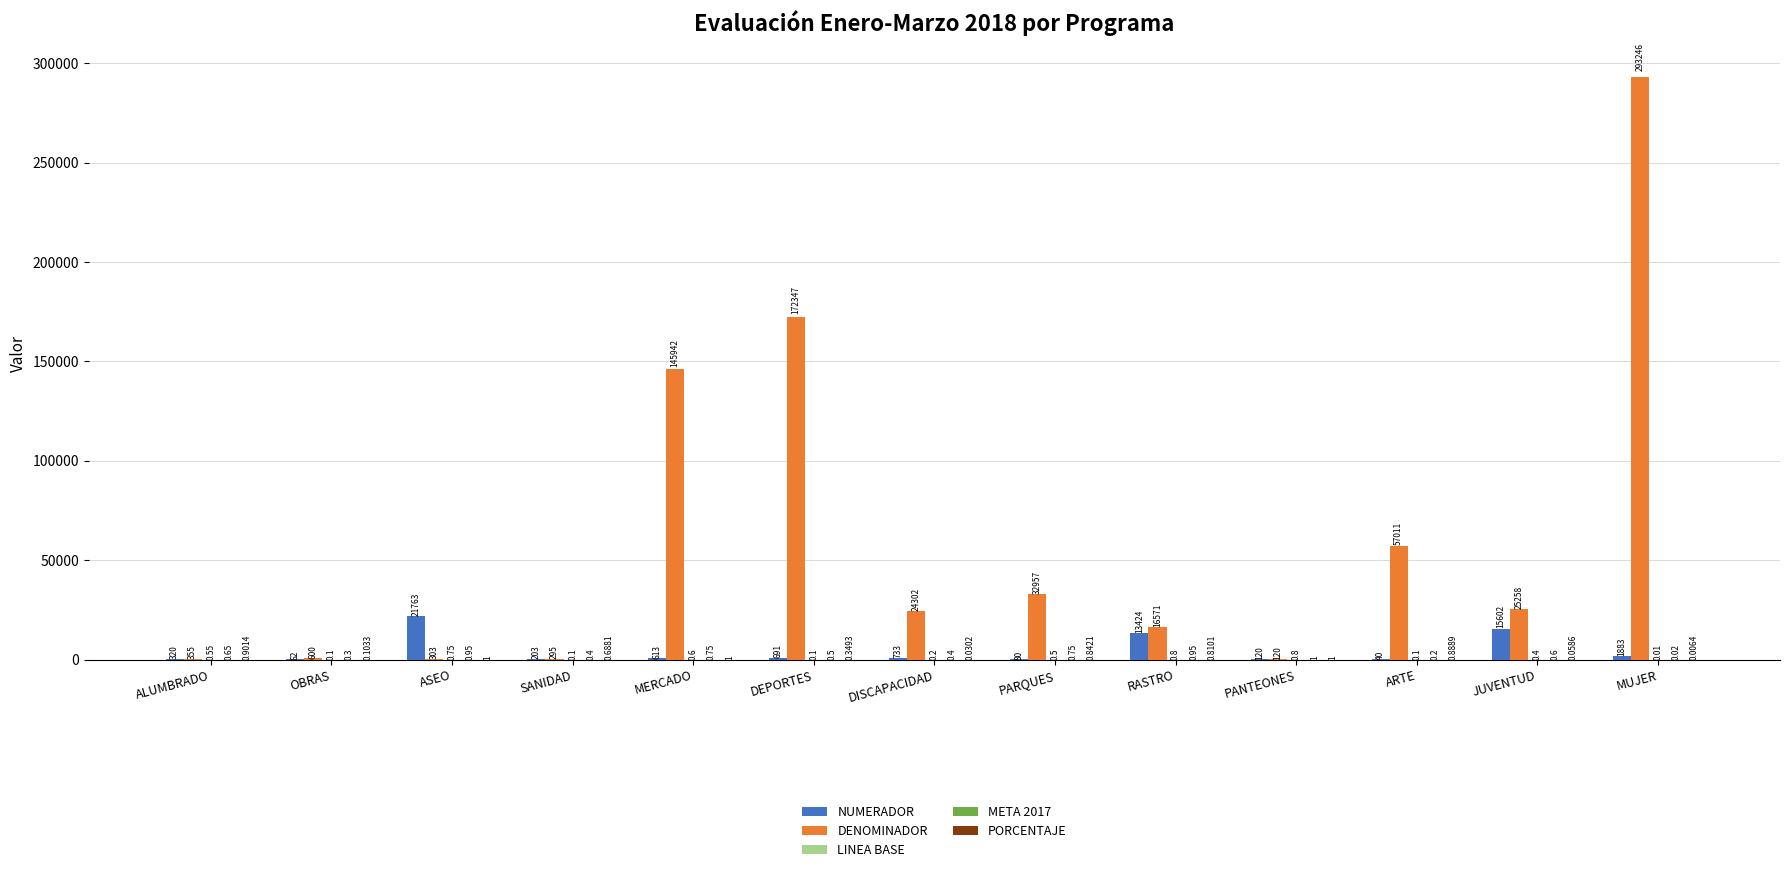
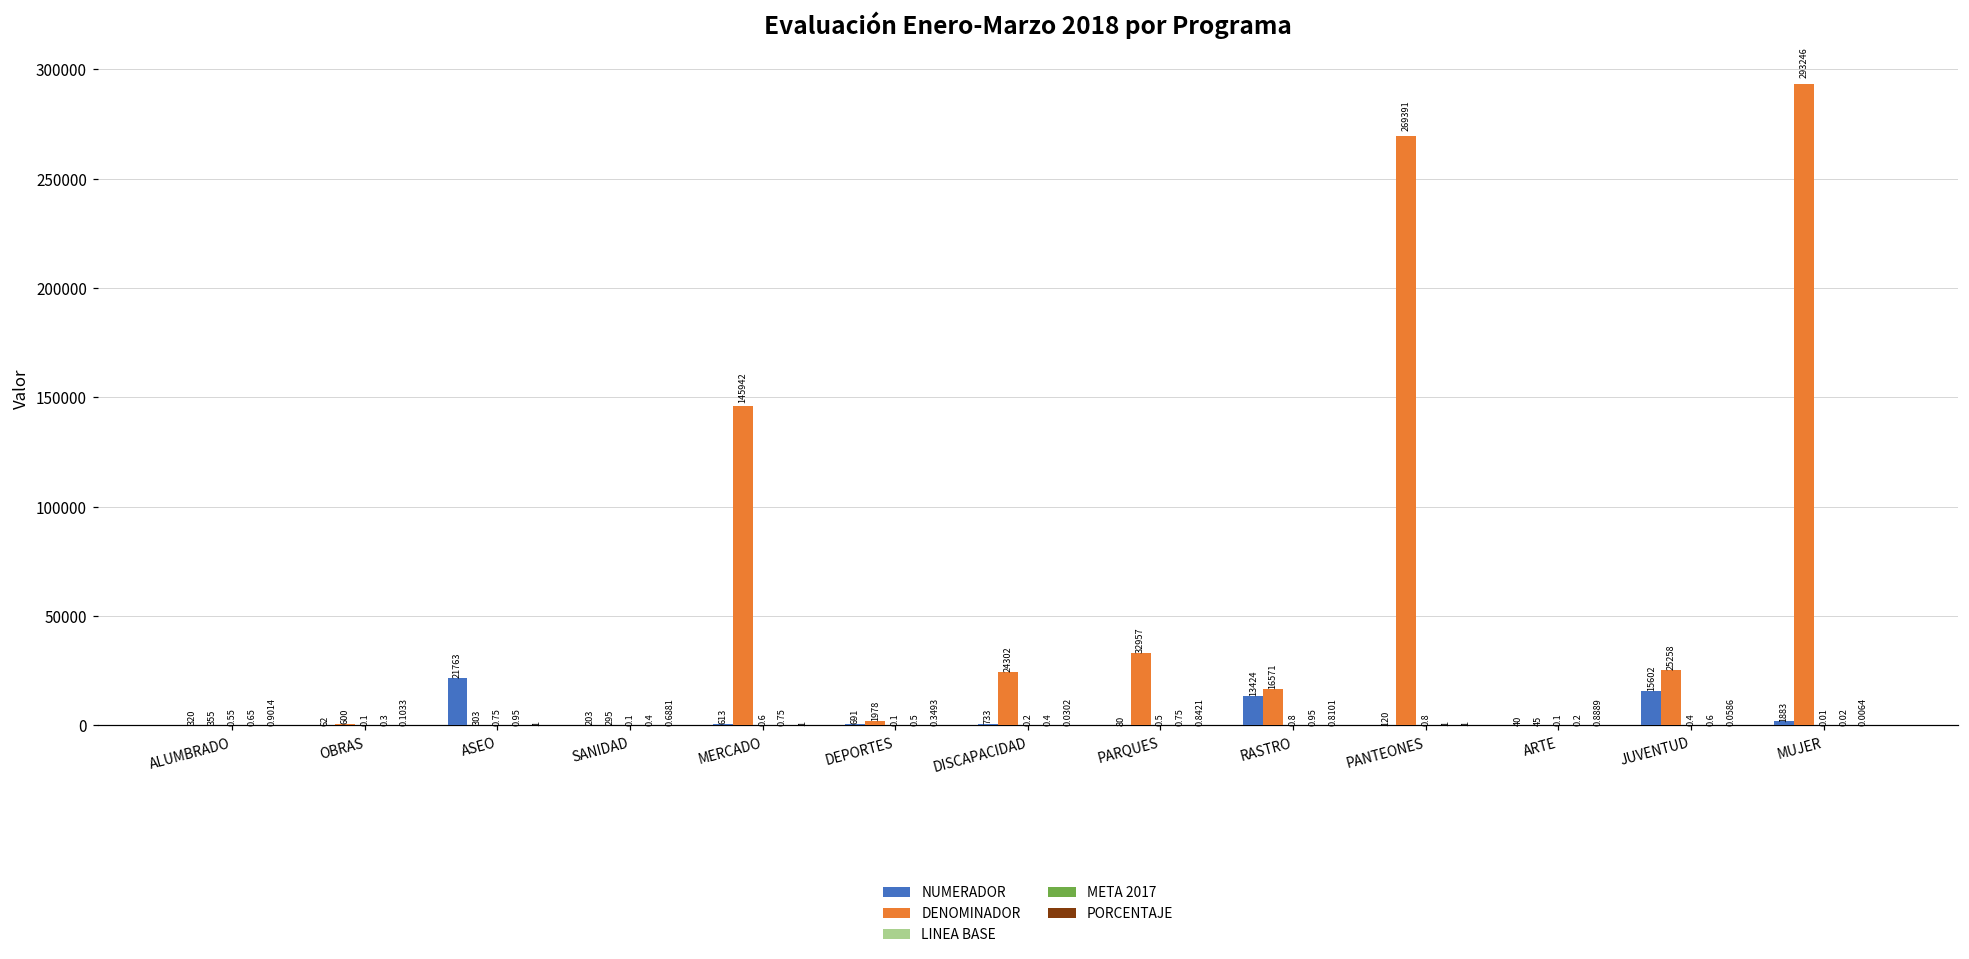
  {
    "NUMERADOR": {
      "ALUMBRADO": 320,
      "OBRAS": 62,
      "ASEO": 21763,
      "SANIDAD": 203,
      "MERCADO": 613,
      "DEPORTES": 691,
      "DISCAPACIDAD": 733,
      "PARQUES": 80,
      "RASTRO": 13424,
      "PANTEONES": 120,
      "ARTE": 40,
      "JUVENTUD": 15602,
      "MUJER": 1883
    },
    "DENOMINADOR": {
      "ALUMBRADO": 355,
      "OBRAS": 600,
      "ASEO": 303,
      "SANIDAD": 295,
      "MERCADO": 145942,
-     "DEPORTES": 172347,
+     "DEPORTES": 1978,
      "DISCAPACIDAD": 24302,
      "PARQUES": 32957,
      "RASTRO": 16571,
-     "PANTEONES": 120,
-     "ARTE": 57011,
+     "PANTEONES": 269391,
+     "ARTE": 45,
      "JUVENTUD": 25258,
      "MUJER": 293246
    },
    "LINEA BASE": {
      "ALUMBRADO": 0.55,
      "OBRAS": 0.1,
      "ASEO": 0.75,
      "SANIDAD": 0.1,
      "MERCADO": 0.6,
      "DEPORTES": 0.1,
      "DISCAPACIDAD": 0.2,
      "PARQUES": 0.5,
      "RASTRO": 0.8,
      "PANTEONES": 0.8,
      "ARTE": 0.1,
      "JUVENTUD": 0.4,
      "MUJER": 0.01
    },
    "META 2017": {
      "ALUMBRADO": 0.65,
      "OBRAS": 0.3,
      "ASEO": 0.95,
      "SANIDAD": 0.4,
      "MERCADO": 0.75,
      "DEPORTES": 0.5,
      "DISCAPACIDAD": 0.4,
      "PARQUES": 0.75,
      "RASTRO": 0.95,
      "PANTEONES": 1,
      "ARTE": 0.2,
      "JUVENTUD": 0.6,
      "MUJER": 0.02
    },
    "PORCENTAJE": {
      "ALUMBRADO": 0.9014,
      "OBRAS": 0.1033,
      "ASEO": 1,
      "SANIDAD": 0.6881,
      "MERCADO": 1,
      "DEPORTES": 0.3493,
      "DISCAPACIDAD": 0.0302,
      "PARQUES": 0.8421,
      "RASTRO": 0.8101,
      "PANTEONES": 1,
      "ARTE": 0.8889,
      "JUVENTUD": 0.0586,
      "MUJER": 0.0064
    }
  }
